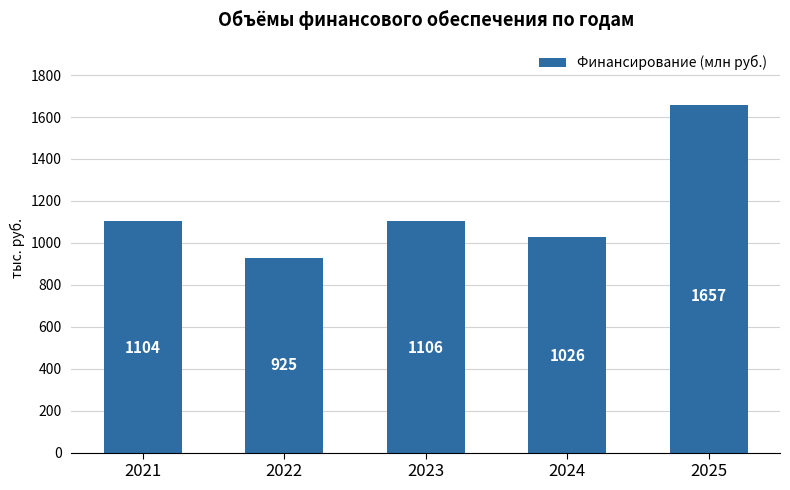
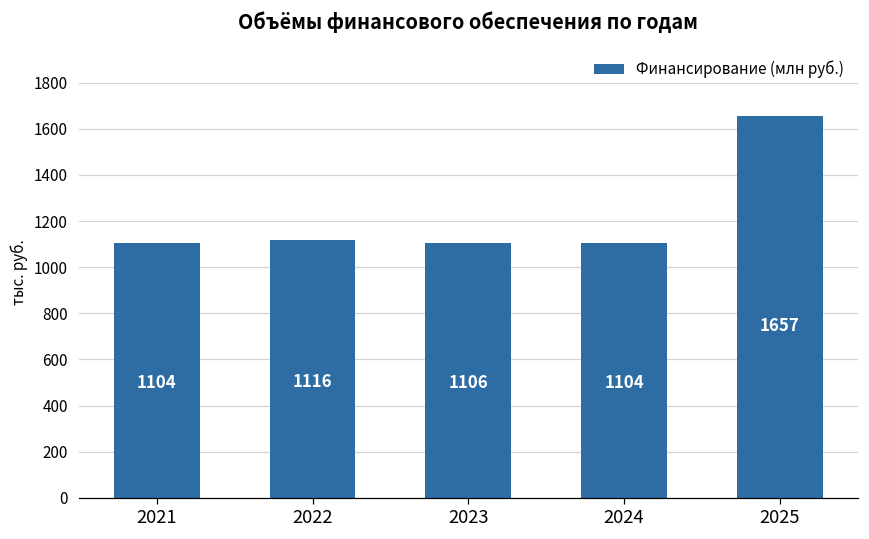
  {
-   "2022": 925,
-   "2024": 1026
+   "2022": 1116,
+   "2024": 1104
  }
